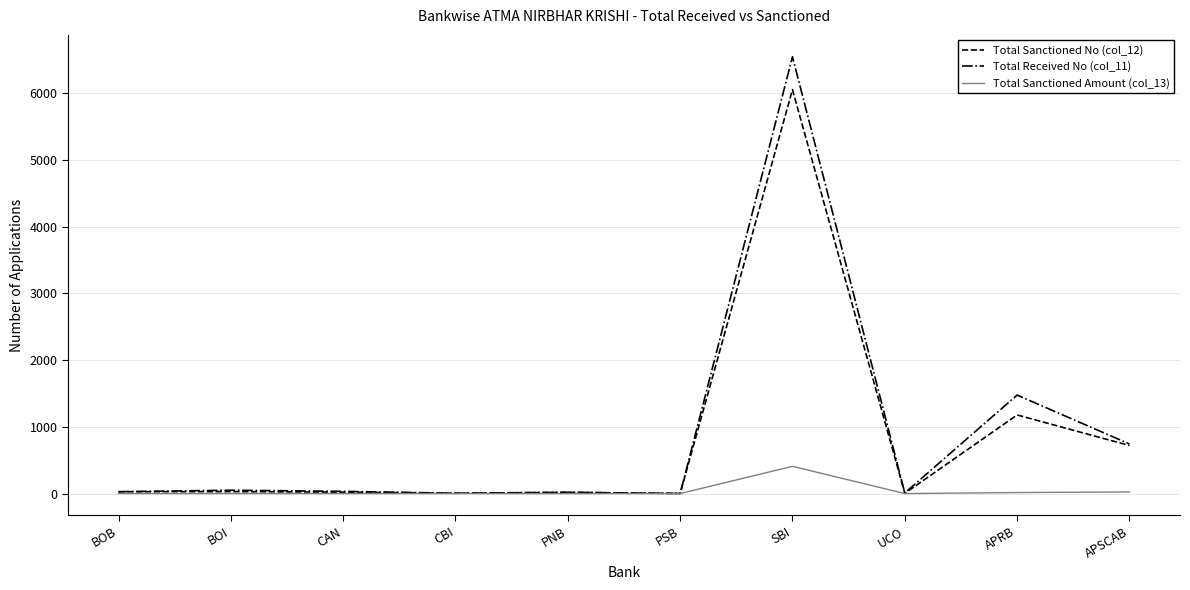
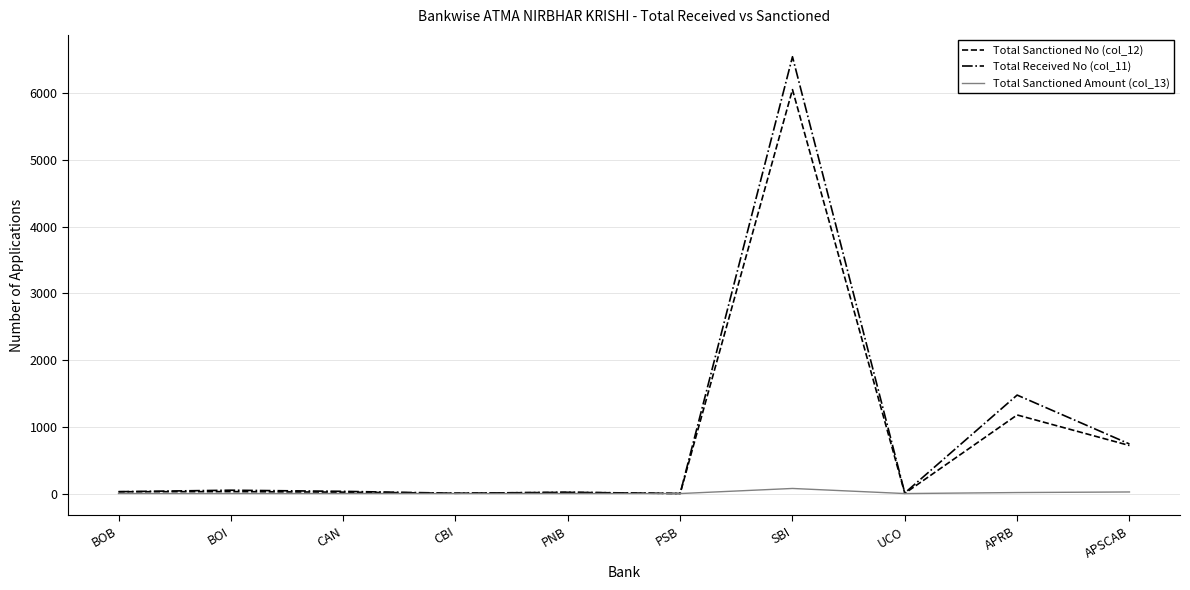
  {
    "Total Sanctioned Amount (col_13)": {
-     "SBI": 400,
+     "SBI": 100,
      "APRB": 0,
      "APSCAB": 0
    }
  }
